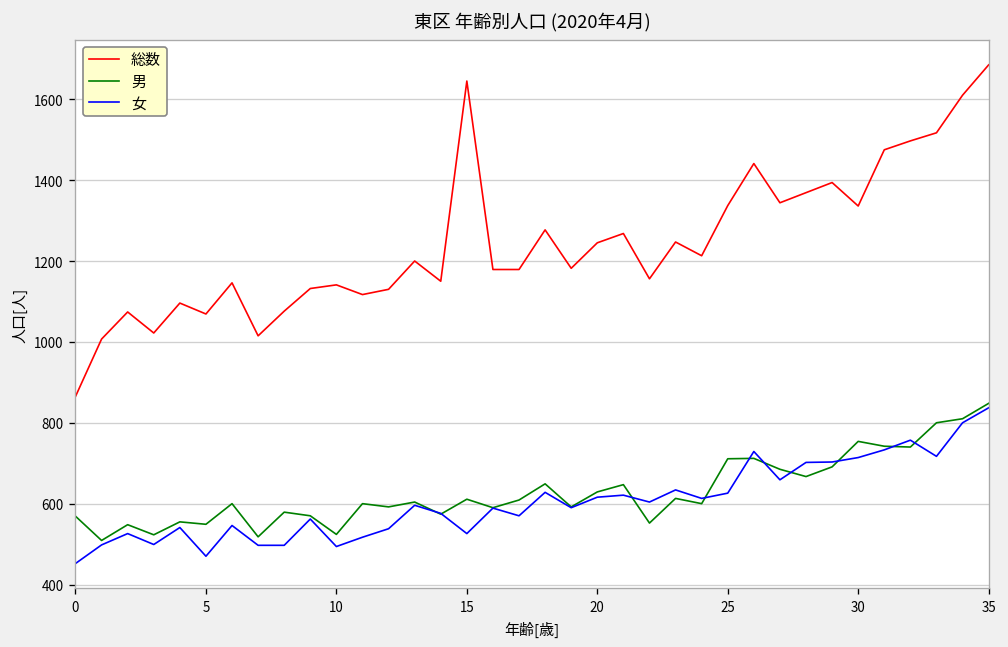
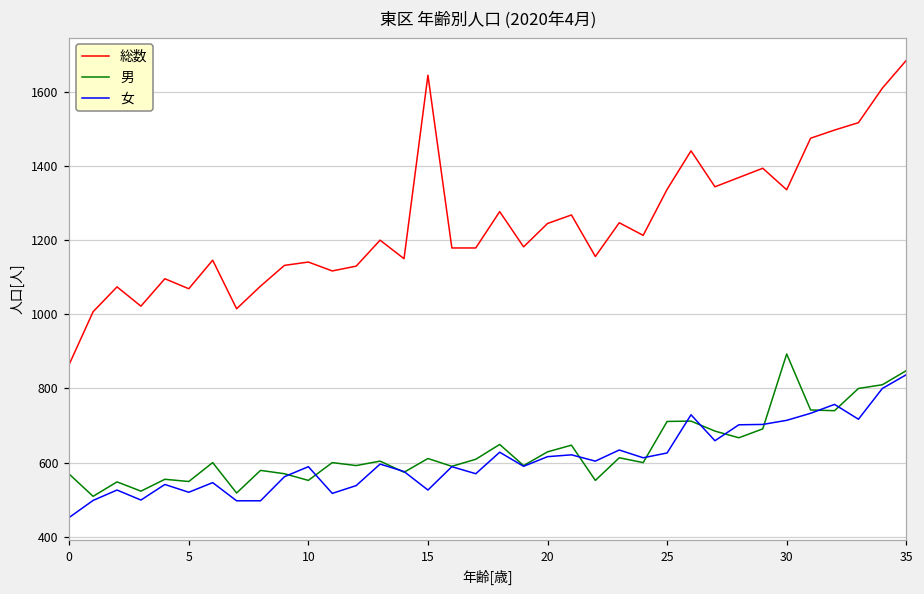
  {
    "総数": {
      "0": 870,
      "5": 1070,
      "10": 1140,
      "15": 1650,
      "20": 1250,
      "25": 1340,
      "30": 1340,
      "35": 1690
    },
    "男": {
      "0": 570,
      "5": 550,
-     "10": 520,
+     "10": 550,
      "15": 610,
      "20": 630,
      "25": 710,
-     "30": 750,
+     "30": 890,
      "35": 850
    },
    "女": {
      "0": 450,
-     "5": 470,
-     "10": 490,
+     "5": 520,
+     "10": 590,
      "15": 530,
      "20": 620,
      "25": 630,
      "30": 710,
      "35": 840
    }
  }
